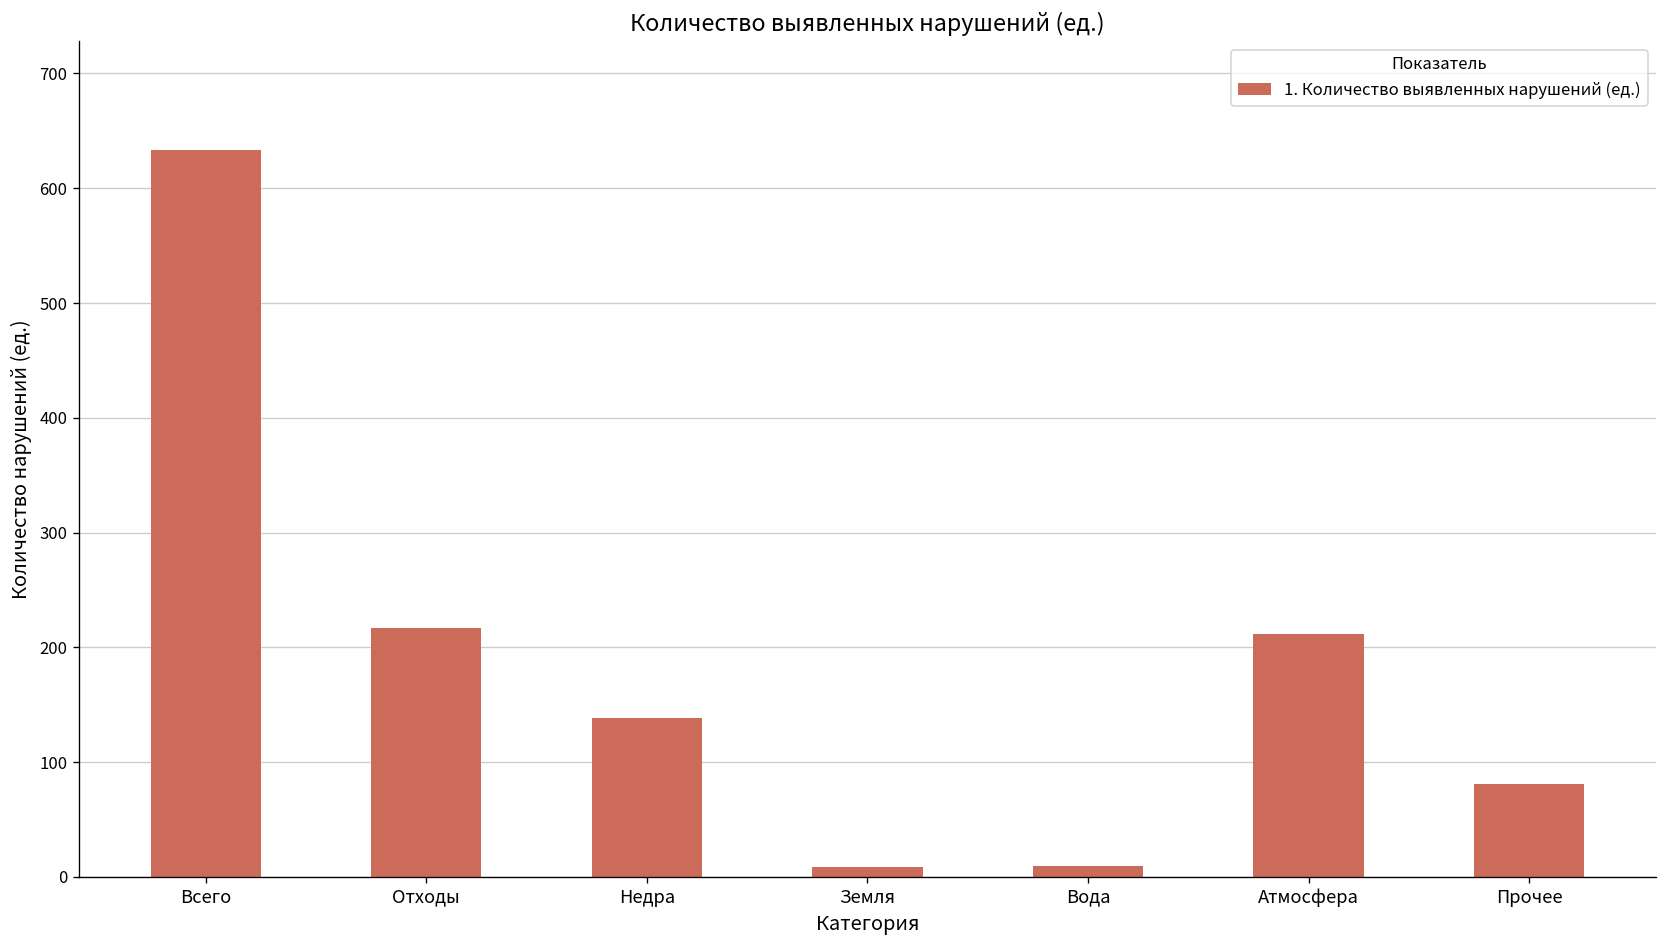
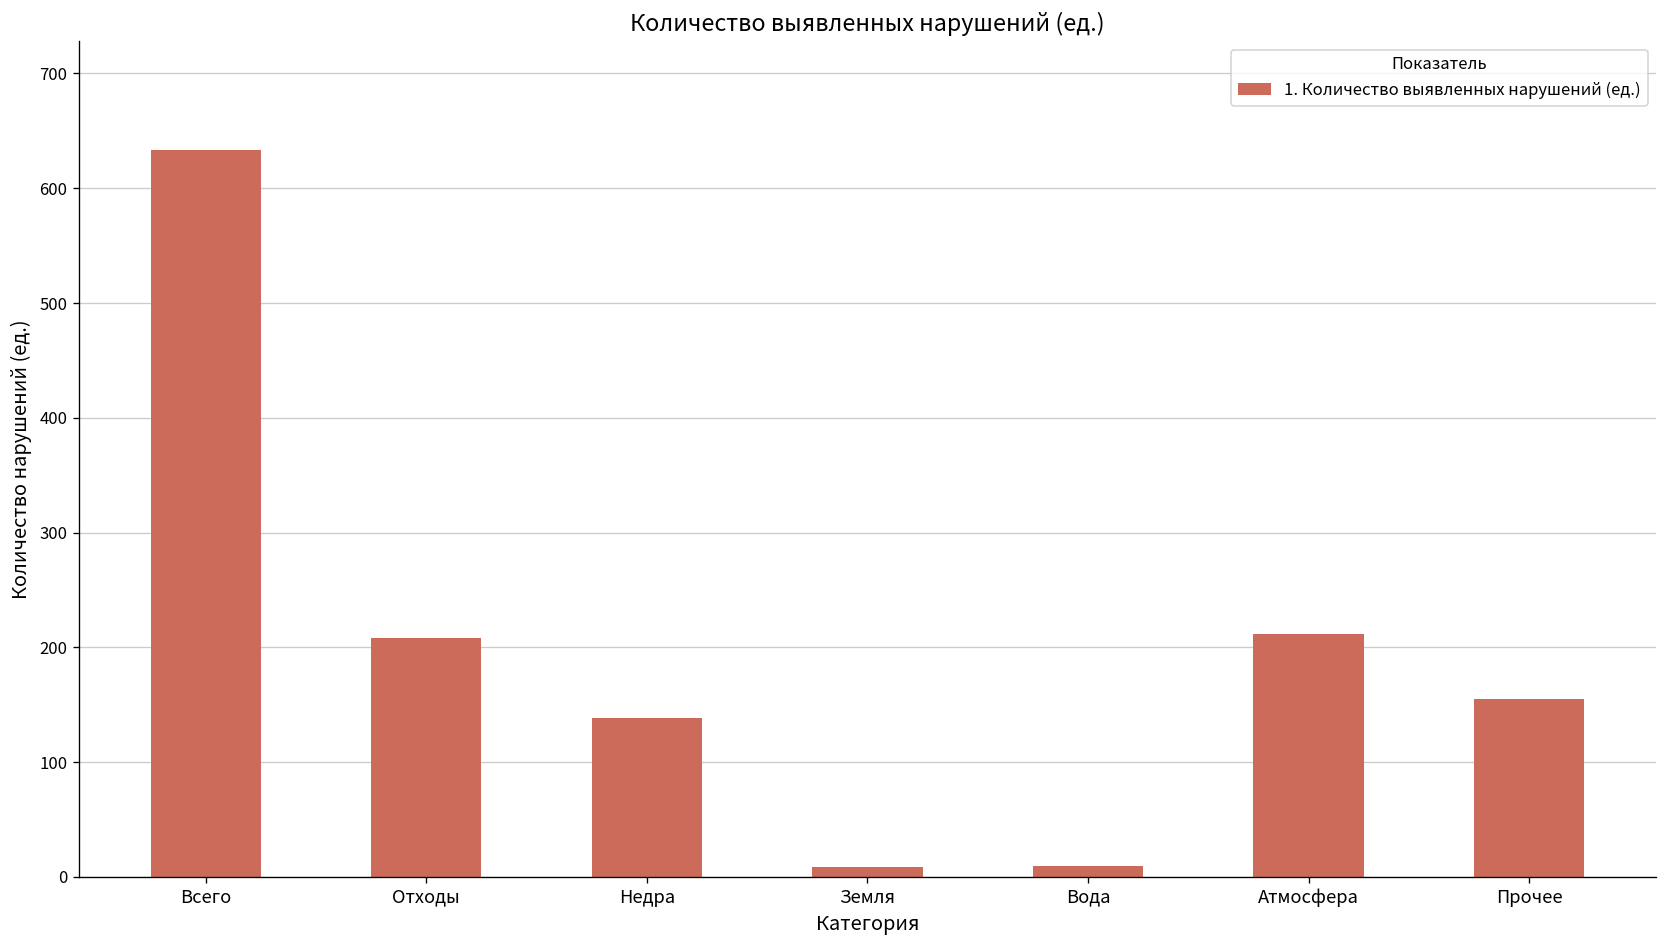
  {
    "Всего": 630,
-   "Отходы": 220,
+   "Отходы": 210,
    "Недра": 140,
    "Земля": 10,
    "Вода": 10,
    "Атмосфера": 210,
-   "Прочее": 80
+   "Прочее": 160
  }
